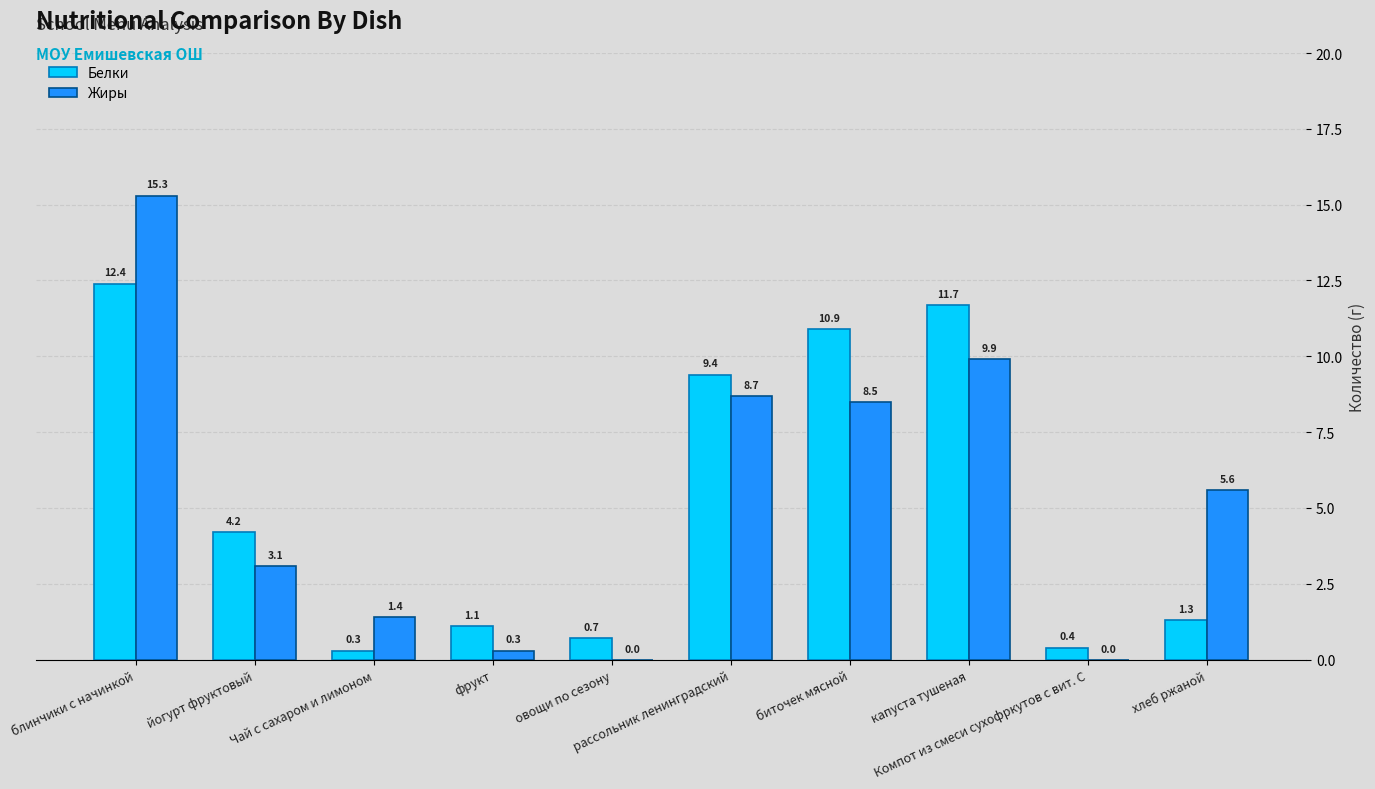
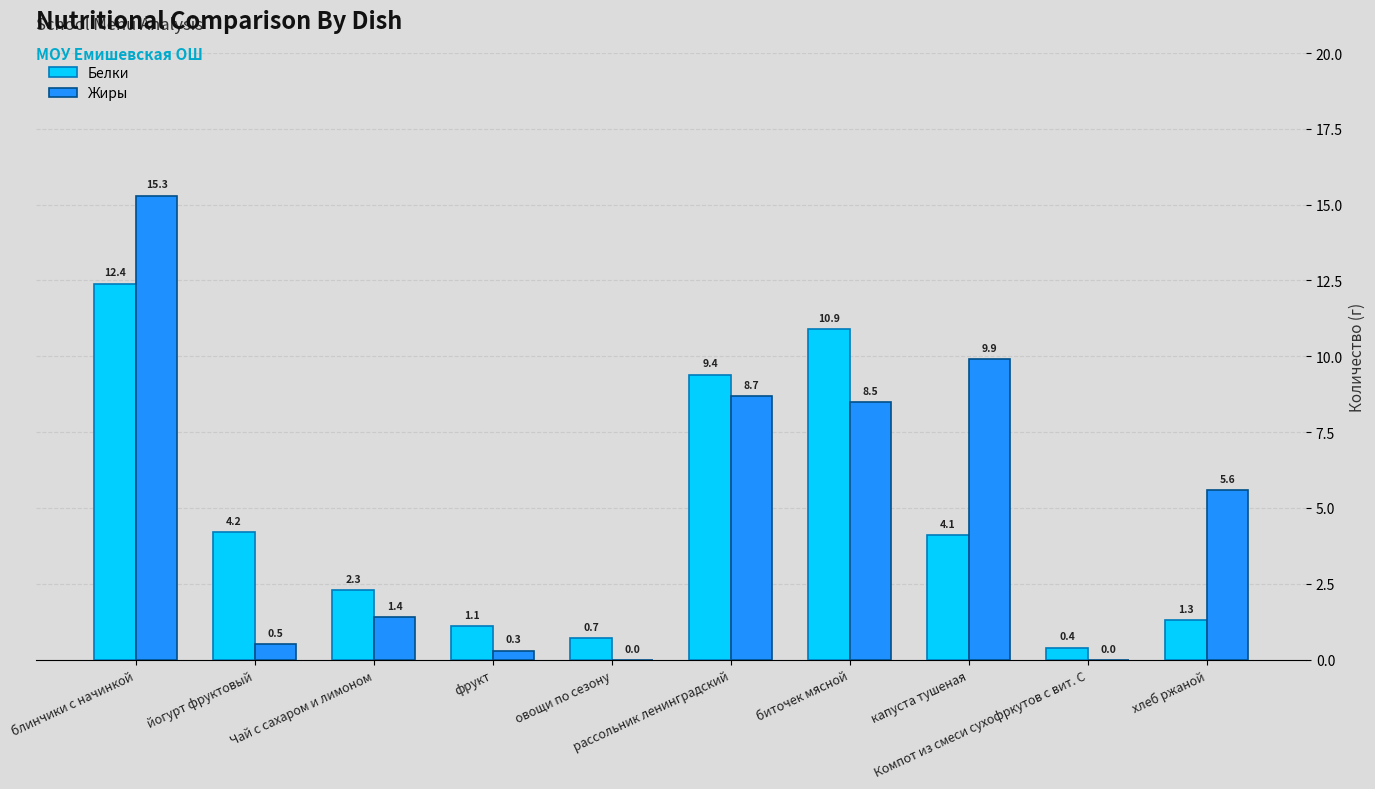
  {
    "Белки": {
      "блинчики с начинкой": 12.4,
      "йогурт фруктовый": 4.2,
-     "Чай с сахаром и лимоном": 0.3,
+     "Чай с сахаром и лимоном": 2.3,
      "фрукт": 1.1,
      "овощи по сезону": 0.7,
      "рассольник ленинградский": 9.4,
      "биточек мясной": 10.9,
-     "капуста тушеная": 11.7,
+     "капуста тушеная": 4.1,
      "Компот из смеси сухофркутов с вит. С": 0.4,
      "хлеб ржаной": 1.3
    },
    "Жиры": {
      "блинчики с начинкой": 15.3,
-     "йогурт фруктовый": 3.1,
+     "йогурт фруктовый": 0.5,
      "Чай с сахаром и лимоном": 1.4,
      "фрукт": 0.3,
      "овощи по сезону": 0.0,
      "рассольник ленинградский": 8.7,
      "биточек мясной": 8.5,
      "капуста тушеная": 9.9,
      "Компот из смеси сухофркутов с вит. С": 0.0,
      "хлеб ржаной": 5.6
    }
  }
